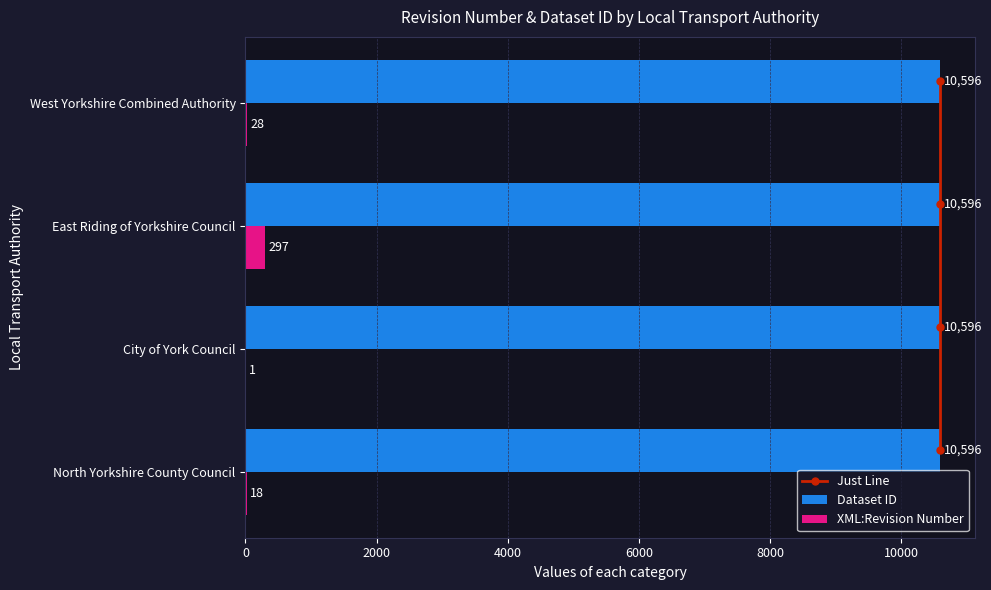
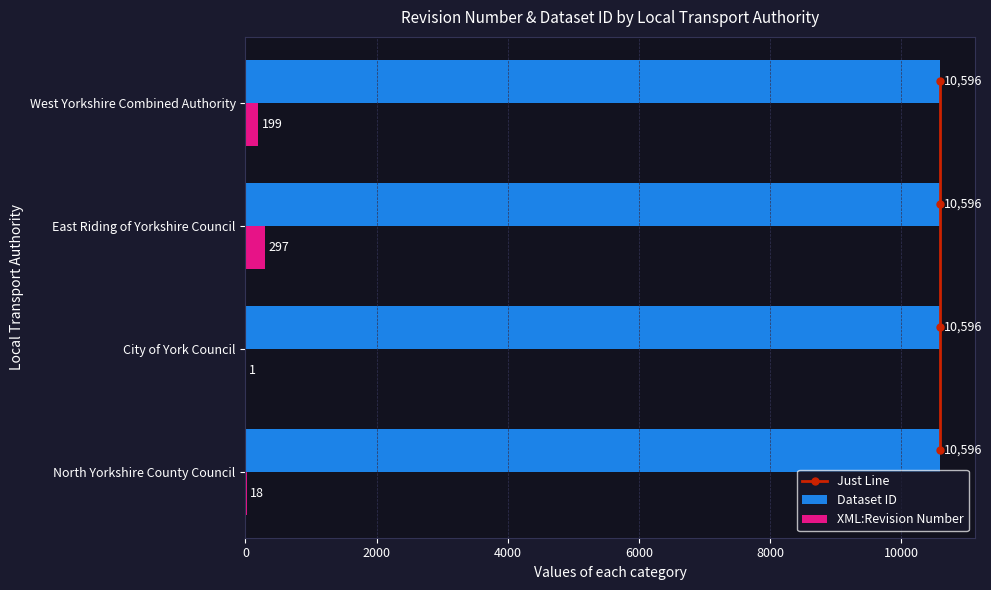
  {
    "Dataset ID": {
      "West Yorkshire Combined Authority": "10,596",
      "East Riding of Yorkshire Council": "10,596",
      "City of York Council": "10,596",
      "North Yorkshire County Council": "10,596"
    },
    "XML:Revision Number": {
-     "West Yorkshire Combined Authority": "28",
+     "West Yorkshire Combined Authority": "199",
      "East Riding of Yorkshire Council": "297",
      "City of York Council": "1",
      "North Yorkshire County Council": "18"
    }
  }
